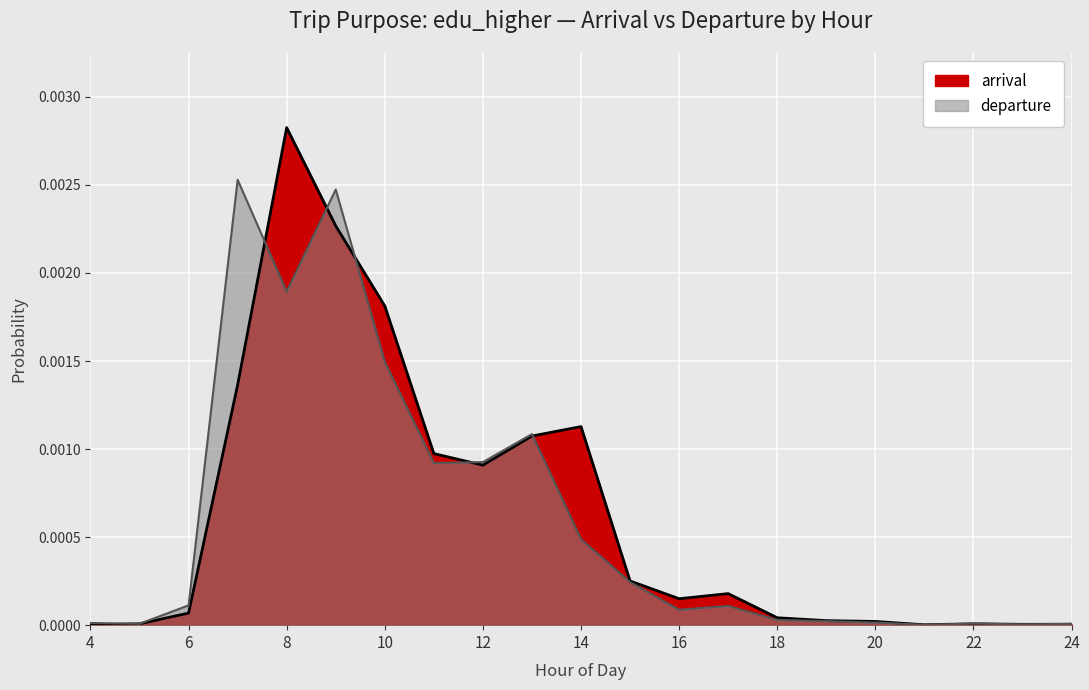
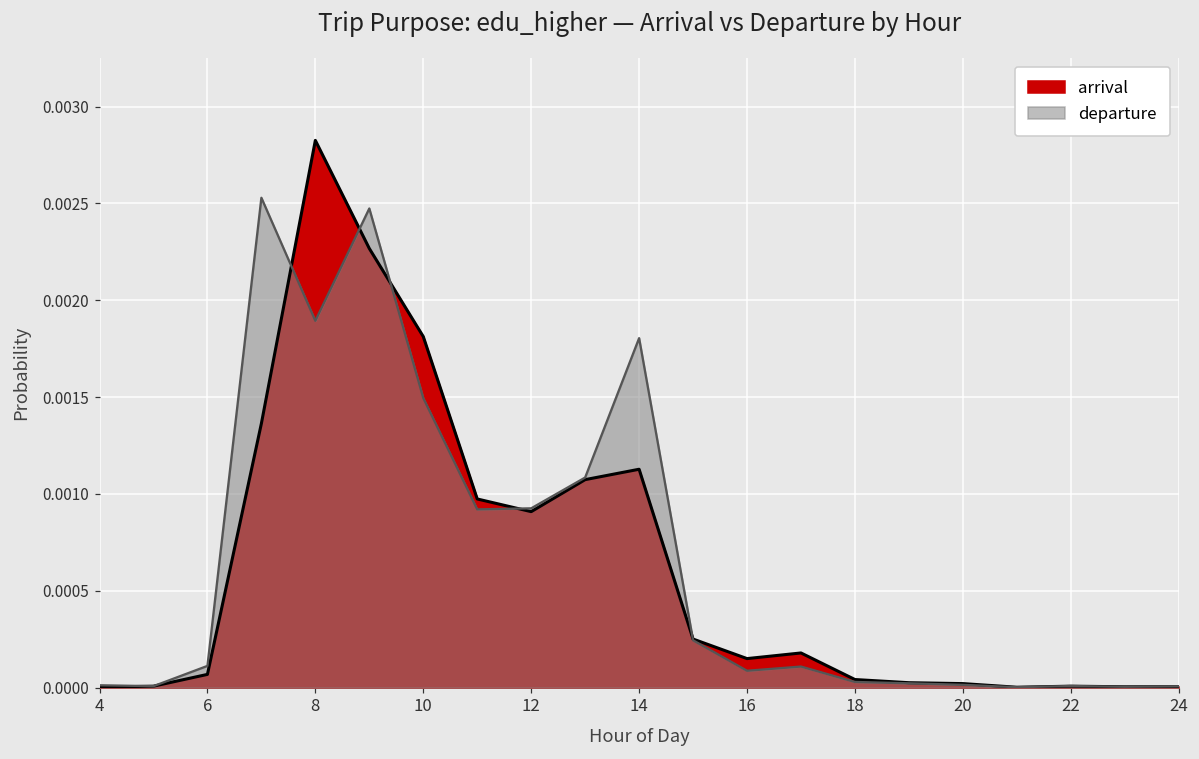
  {
    "arrival": {
      "6": 0.00007,
      "8": 0.00283,
      "10": 0.00181,
      "12": 0.00091,
      "14": 0.00113,
      "16": 0.00015
    },
    "departure": {
      "6": 0.00011,
      "8": 0.00189,
      "10": 0.00150,
      "12": 0.00093,
-     "14": 0.00049,
+     "14": 0.00180,
      "16": 0.00009
    }
  }
